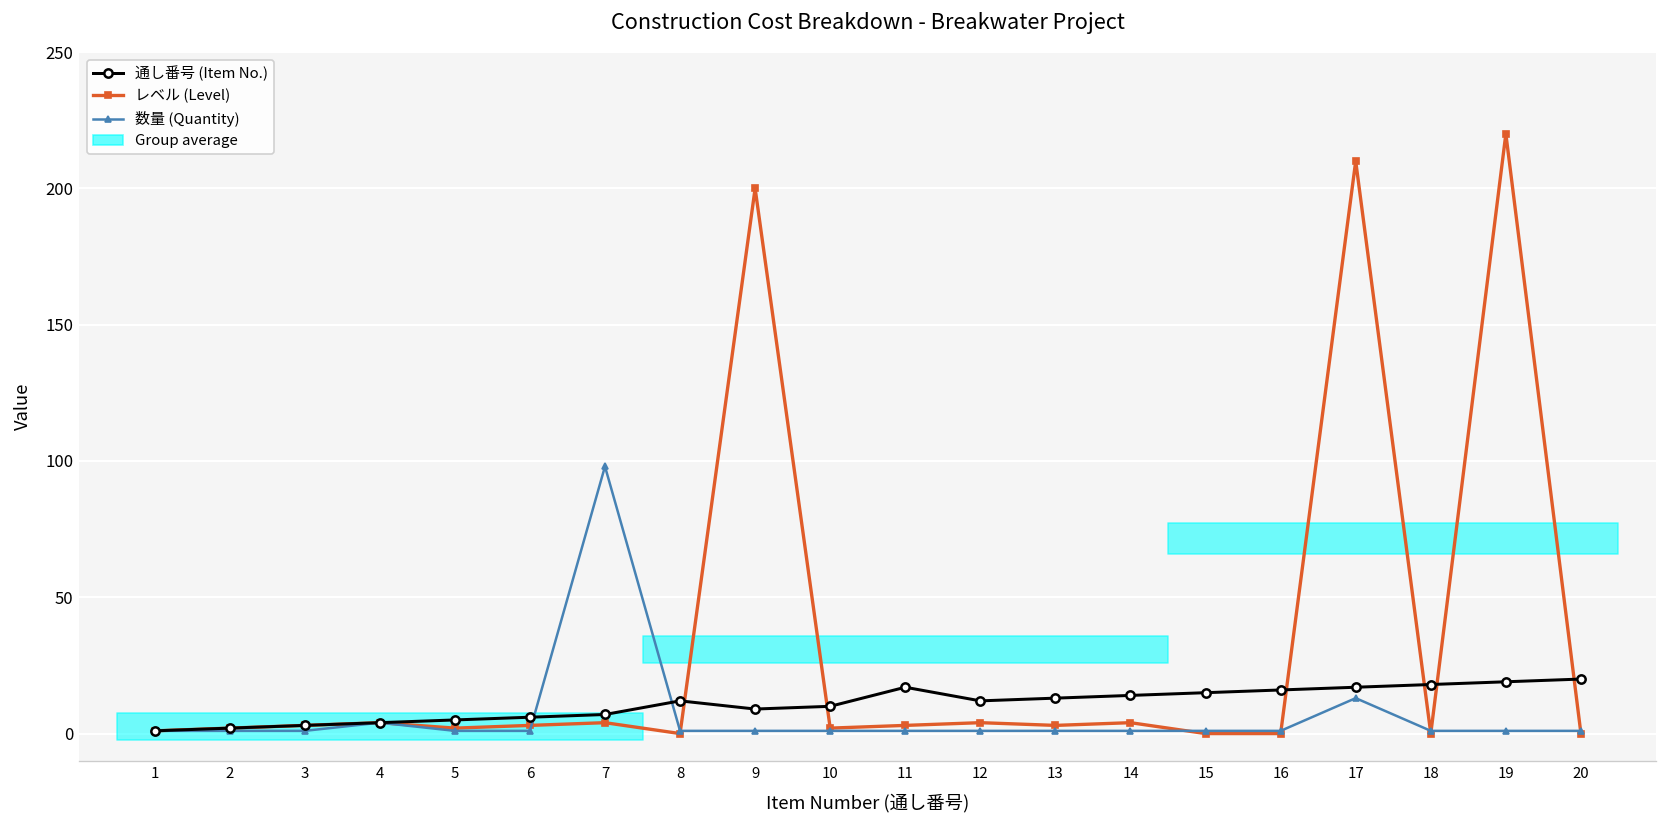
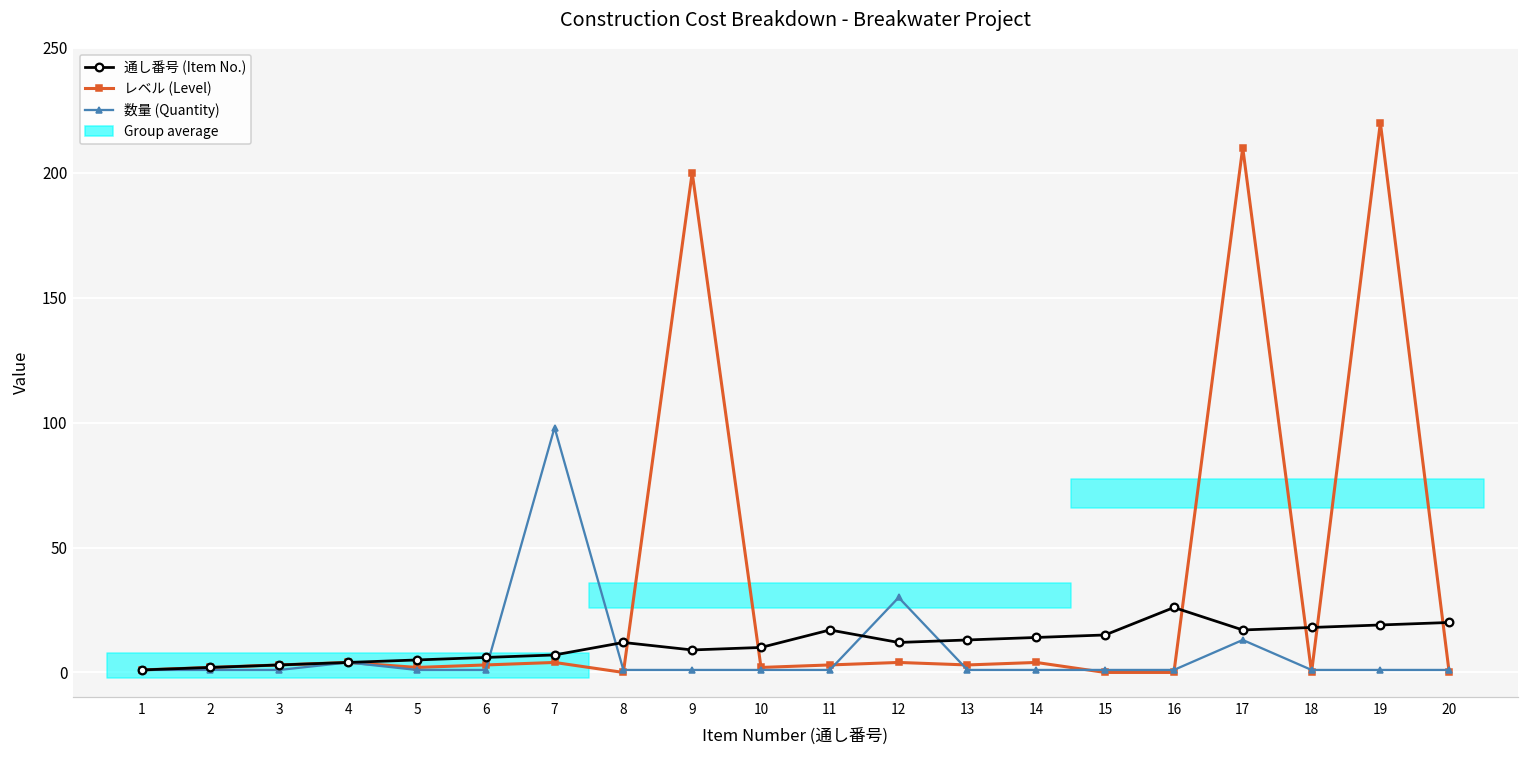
  {
    "通し番号 (Item No.)": {
      "5": 5,
      "6": 6,
      "7": 7,
      "8": 12,
      "9": 9,
      "10": 10,
      "11": 17,
      "12": 12,
      "13": 13,
      "14": 14,
      "15": 15,
-     "16": 16,
+     "16": 26,
      "17": 17,
      "18": 18,
      "19": 19,
      "20": 20
    },
    "レベル (Level)": {
      "6": 3,
      "7": 4,
      "9": 200,
      "11": 3,
      "12": 4,
      "13": 3,
      "14": 4,
      "17": 210,
      "19": 220
    },
    "数量 (Quantity)": {
      "3": 1,
      "6": 1,
      "7": 98,
      "9": 1,
      "11": 1,
-     "12": 1,
+     "12": 30,
      "13": 1,
      "14": 1,
      "17": 13,
      "19": 1
    }
  }
